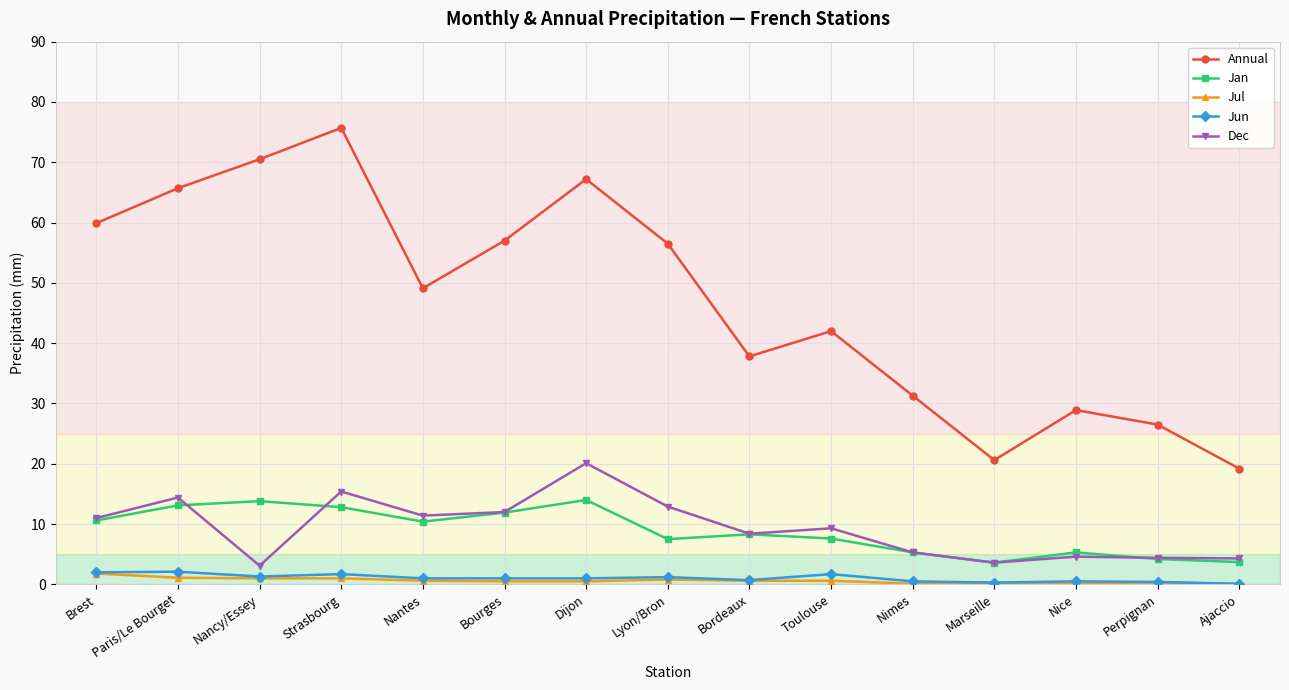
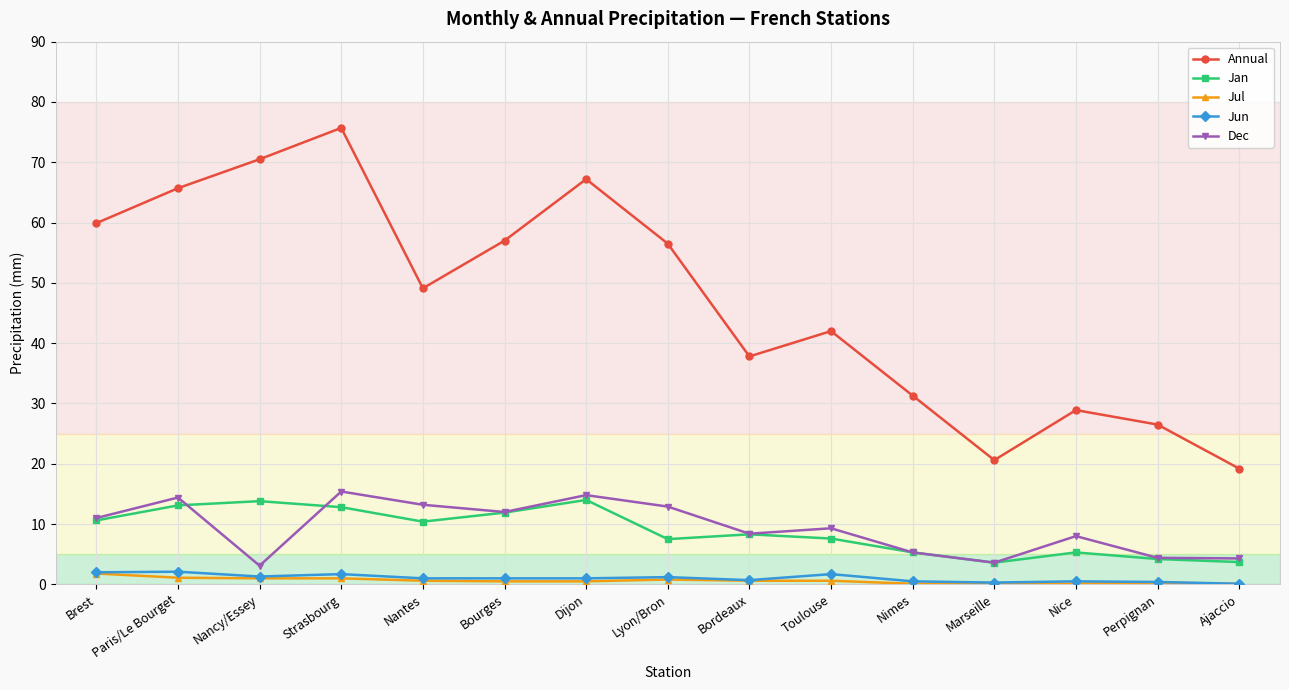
  {
    "Annual": {
      "Brest": 60,
      "Paris/Le Bourget": 66,
      "Nancy/Essey": 71,
      "Strasbourg": 76,
      "Nantes": 49,
      "Bourges": 57,
      "Dijon": 67,
      "Lyon/Bron": 57,
      "Bordeaux": 38,
      "Toulouse": 42,
      "Nimes": 31,
      "Marseille": 21,
      "Nice": 29,
      "Perpignan": 27,
      "Ajaccio": 19
    },
    "Jan": {
      "Paris/Le Bourget": 13,
      "Nancy/Essey": 14,
      "Strasbourg": 13,
      "Nantes": 10,
      "Dijon": 14,
      "Lyon/Bron": 8,
      "Toulouse": 8,
      "Nice": 5,
      "Ajaccio": 4
    },
    "Jul": {
      "Paris/Le Bourget": 1,
      "Strasbourg": 1,
      "Bourges": 1,
      "Dijon": 1,
      "Toulouse": 1
    },
    "Jun": {
      "Paris/Le Bourget": 2,
      "Strasbourg": 2,
      "Bourges": 1,
      "Dijon": 1,
      "Toulouse": 2
    },
    "Dec": {
      "Paris/Le Bourget": 14,
      "Nancy/Essey": 3,
      "Strasbourg": 15,
-     "Nantes": 11,
-     "Dijon": 20,
+     "Nantes": 13,
+     "Dijon": 15,
      "Lyon/Bron": 13,
      "Toulouse": 9,
-     "Nice": 5,
+     "Nice": 8,
      "Ajaccio": 4
    }
  }
